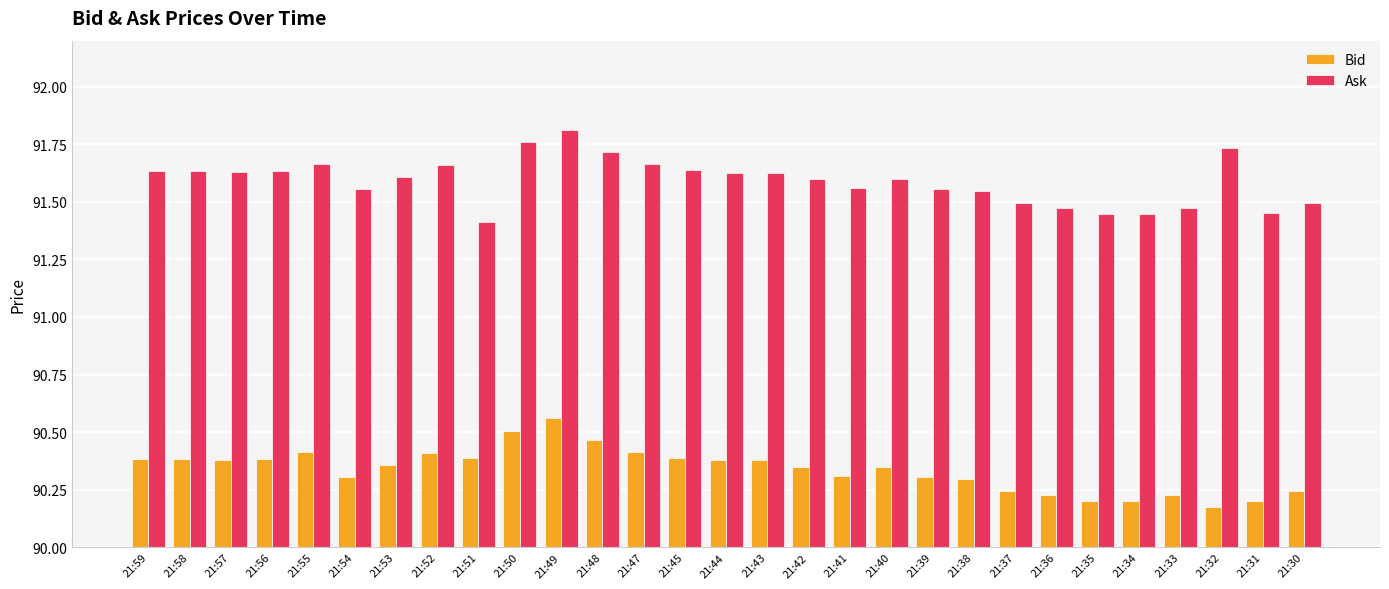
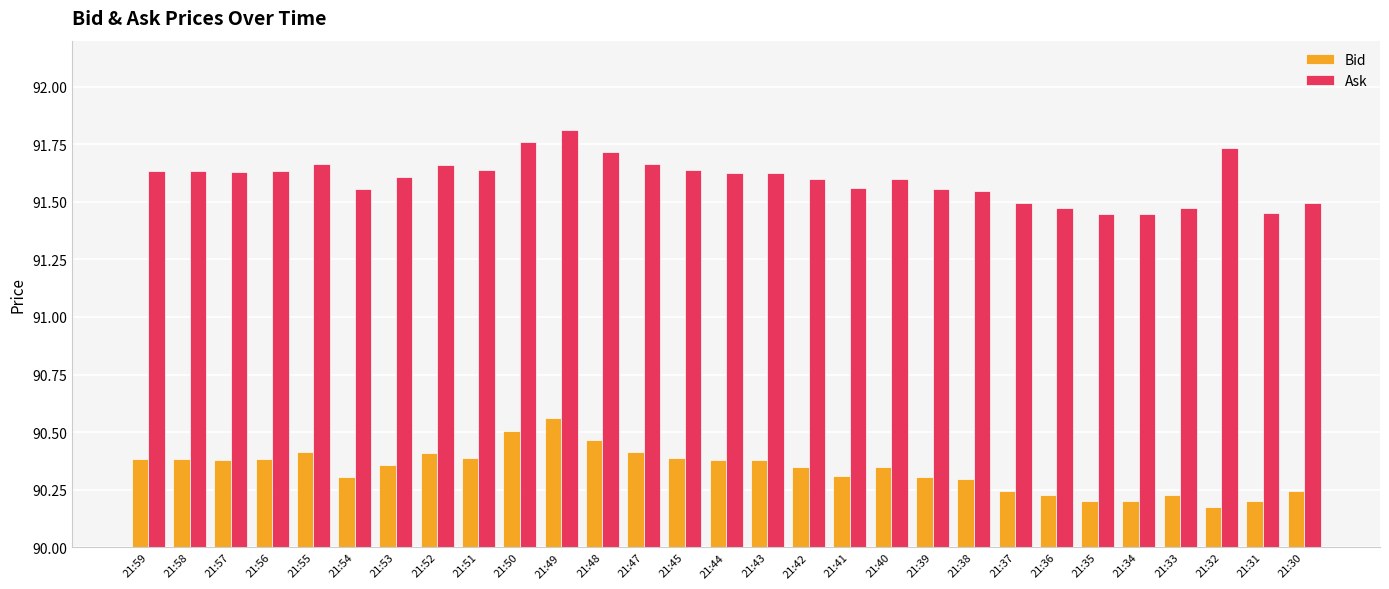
  {
    "Bid": {
      "21:59": 90.38,
      "21:58": 90.38,
      "21:57": 90.38,
      "21:56": 90.38,
      "21:55": 90.42,
      "21:54": 90.30,
      "21:53": 90.36,
      "21:52": 90.41,
      "21:51": 90.39,
      "21:50": 90.51,
      "21:49": 90.56,
      "21:48": 90.47,
      "21:47": 90.42,
      "21:45": 90.39,
      "21:44": 90.38,
      "21:43": 90.38,
      "21:42": 90.35,
      "21:41": 90.31,
      "21:40": 90.35,
      "21:39": 90.30,
      "21:38": 90.30,
      "21:37": 90.25,
      "21:36": 90.23,
      "21:35": 90.20,
      "21:34": 90.20,
      "21:33": 90.23,
      "21:32": 90.17,
      "21:31": 90.20,
      "21:30": 90.25
    },
    "Ask": {
      "21:59": 91.63,
      "21:58": 91.63,
      "21:57": 91.63,
      "21:56": 91.63,
      "21:55": 91.67,
      "21:54": 91.55,
      "21:53": 91.61,
      "21:52": 91.66,
-     "21:51": 91.41,
+     "21:51": 91.64,
      "21:50": 91.76,
      "21:49": 91.81,
      "21:48": 91.72,
      "21:47": 91.67,
      "21:45": 91.64,
      "21:44": 91.63,
      "21:43": 91.63,
      "21:42": 91.60,
      "21:41": 91.56,
      "21:40": 91.60,
      "21:39": 91.55,
      "21:38": 91.55,
      "21:37": 91.50,
      "21:36": 91.48,
      "21:35": 91.45,
      "21:34": 91.45,
      "21:33": 91.48,
      "21:32": 91.73,
      "21:31": 91.45,
      "21:30": 91.50
    }
  }
